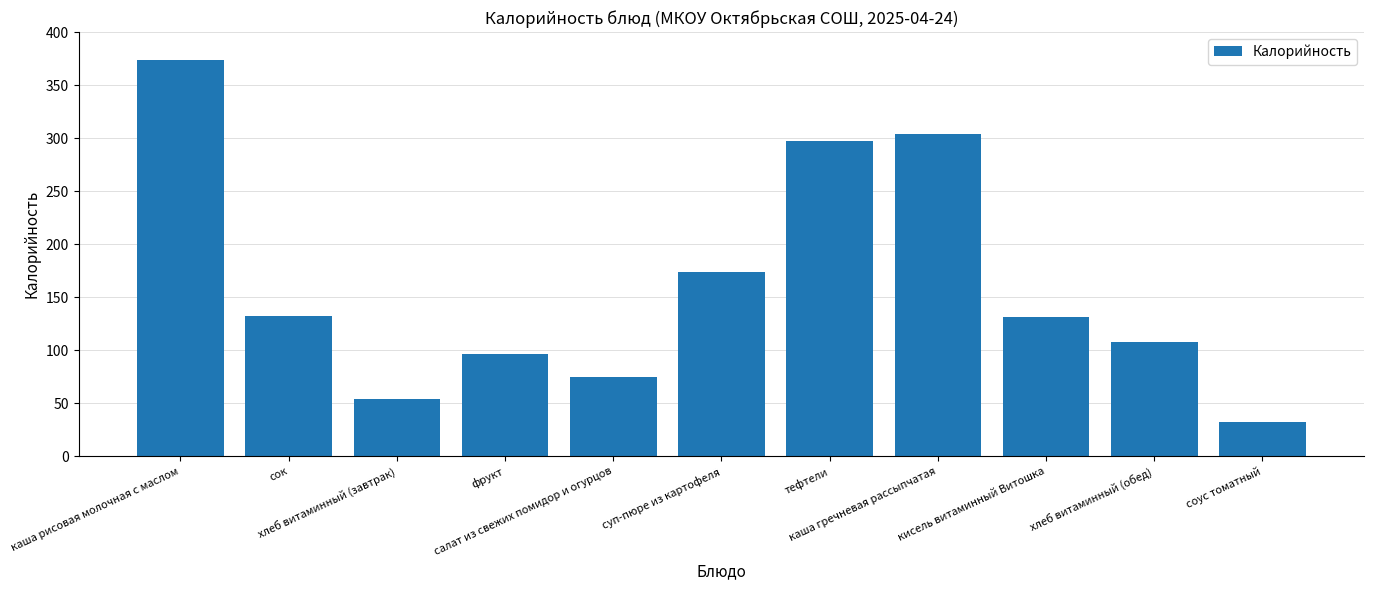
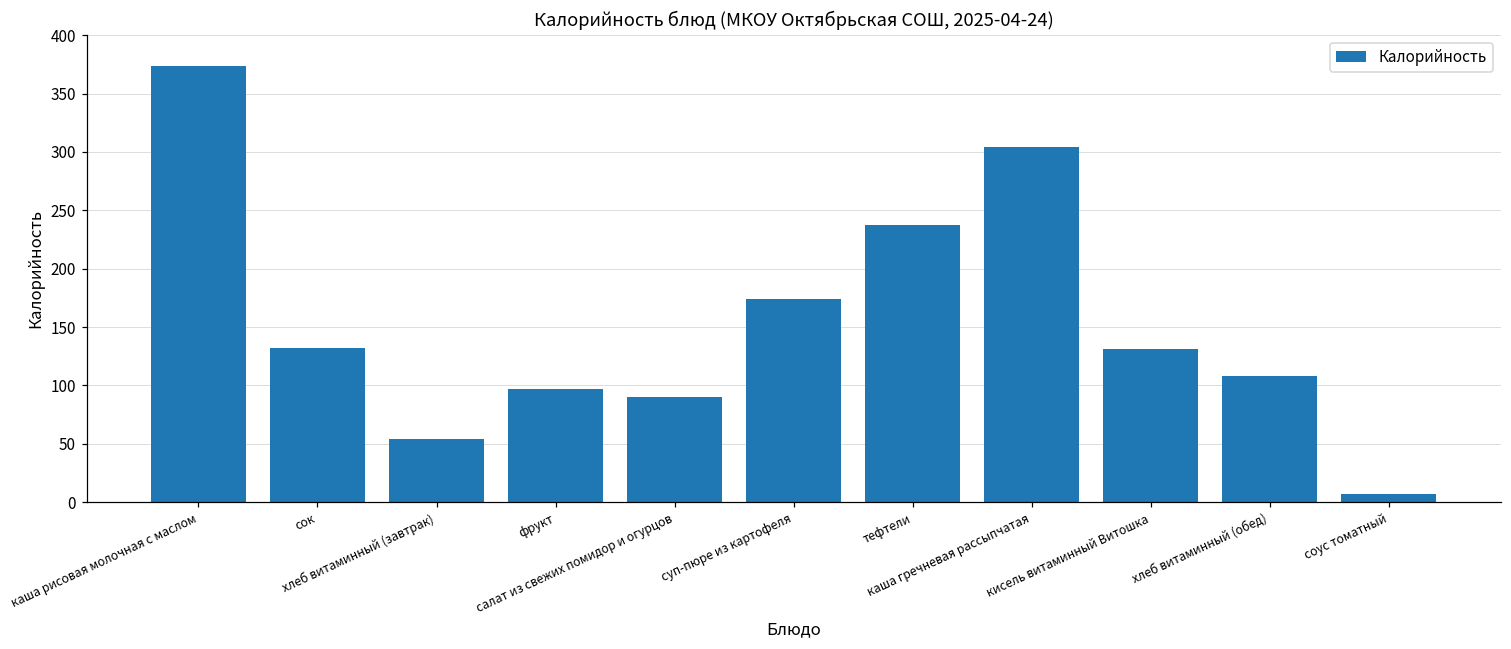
  {
    "каша рисовая молочная с маслом": 374,
    "сок": 132,
    "хлеб витаминный (завтрак)": 54,
    "фрукт": 97,
-   "салат из свежих помидор и огурцов": 75,
+   "салат из свежих помидор и огурцов": 90,
    "суп-пюре из картофеля": 174,
-   "тефтели": 297,
+   "тефтели": 237,
    "каша гречневая рассыпчатая": 304,
    "кисель витаминный Витошка": 131,
    "хлеб витаминный (обед)": 108,
-   "соус томатный": 33
+   "соус томатный": 7
  }
